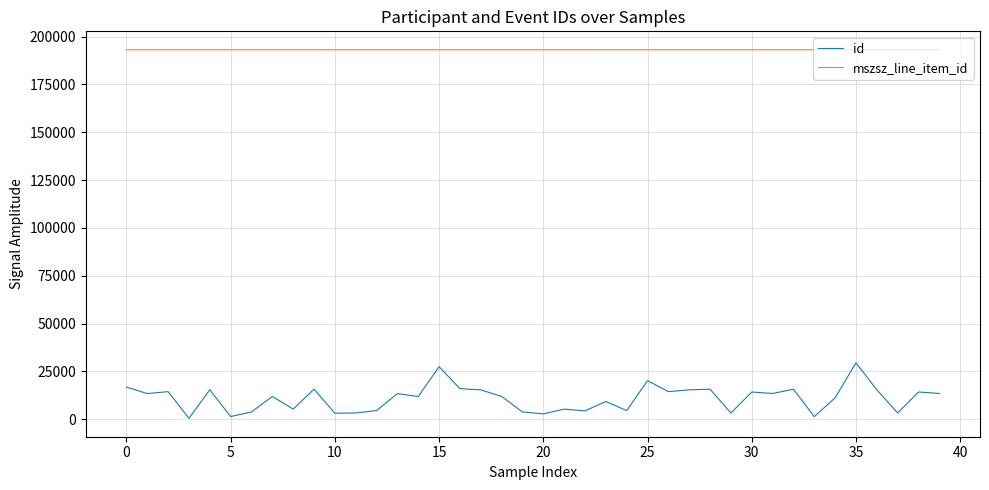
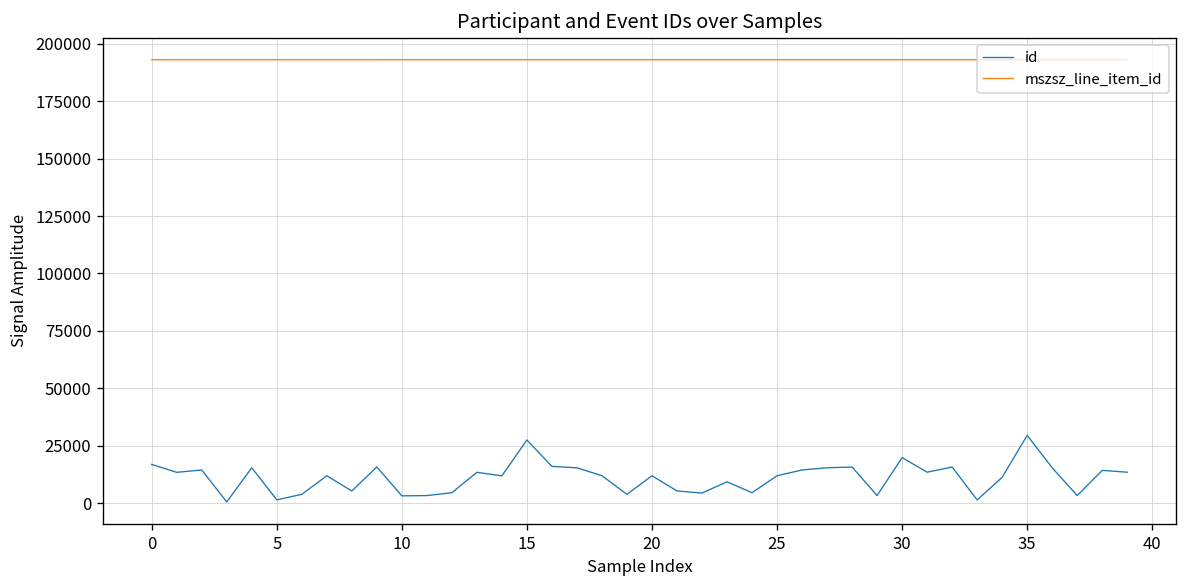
  {
    "id": {
      "0": 17000,
      "5": 1000,
      "10": 3000,
      "15": 27000,
-     "20": 3000,
-     "25": 20000,
-     "30": 14000,
+     "20": 12000,
+     "25": 12000,
+     "30": 20000,
      "35": 29000
    },
    "mszsz_line_item_id": {
      "0": 193000,
      "5": 193000,
      "10": 193000,
      "15": 193000,
      "20": 193000,
      "25": 193000,
      "30": 193000
    }
  }
